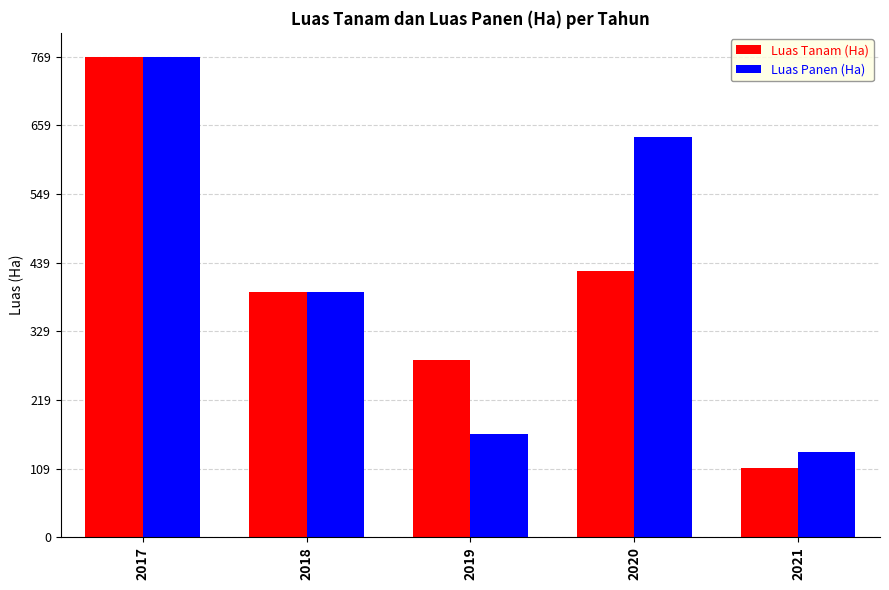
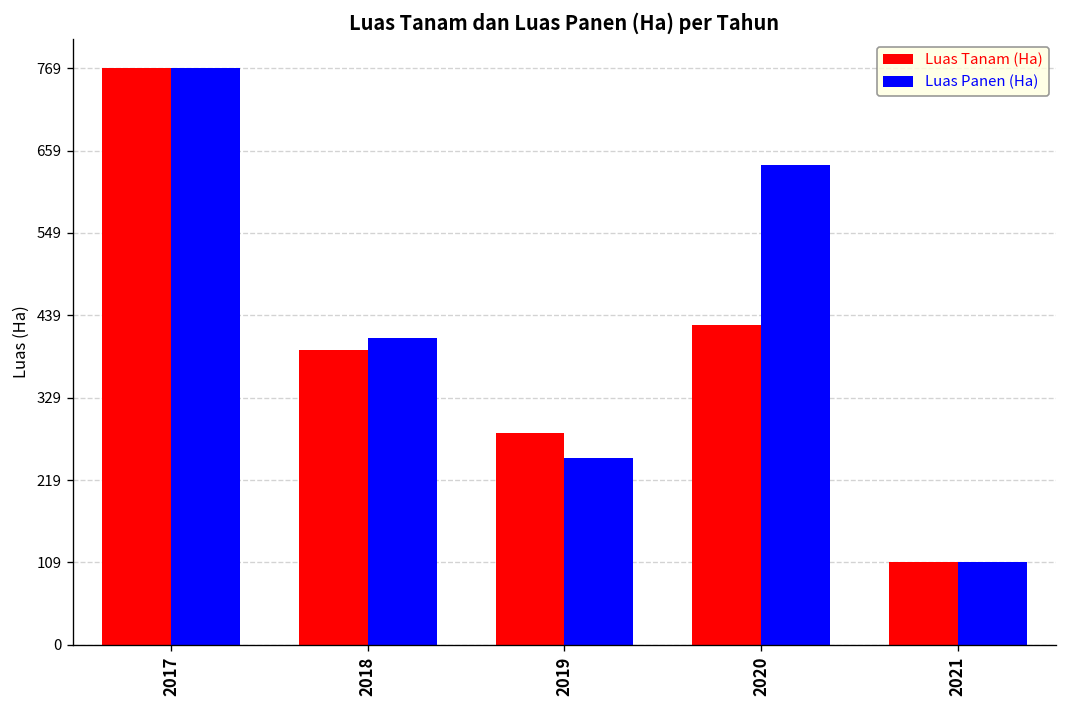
  {
    "Luas Tanam (Ha)": {
      "2017": 770,
      "2018": 390,
      "2019": 280,
      "2020": 430,
      "2021": 110
    },
    "Luas Panen (Ha)": {
      "2017": 770,
-     "2018": 390,
-     "2019": 160,
+     "2018": 410,
+     "2019": 250,
      "2020": 640,
-     "2021": 140
+     "2021": 110
    }
  }
